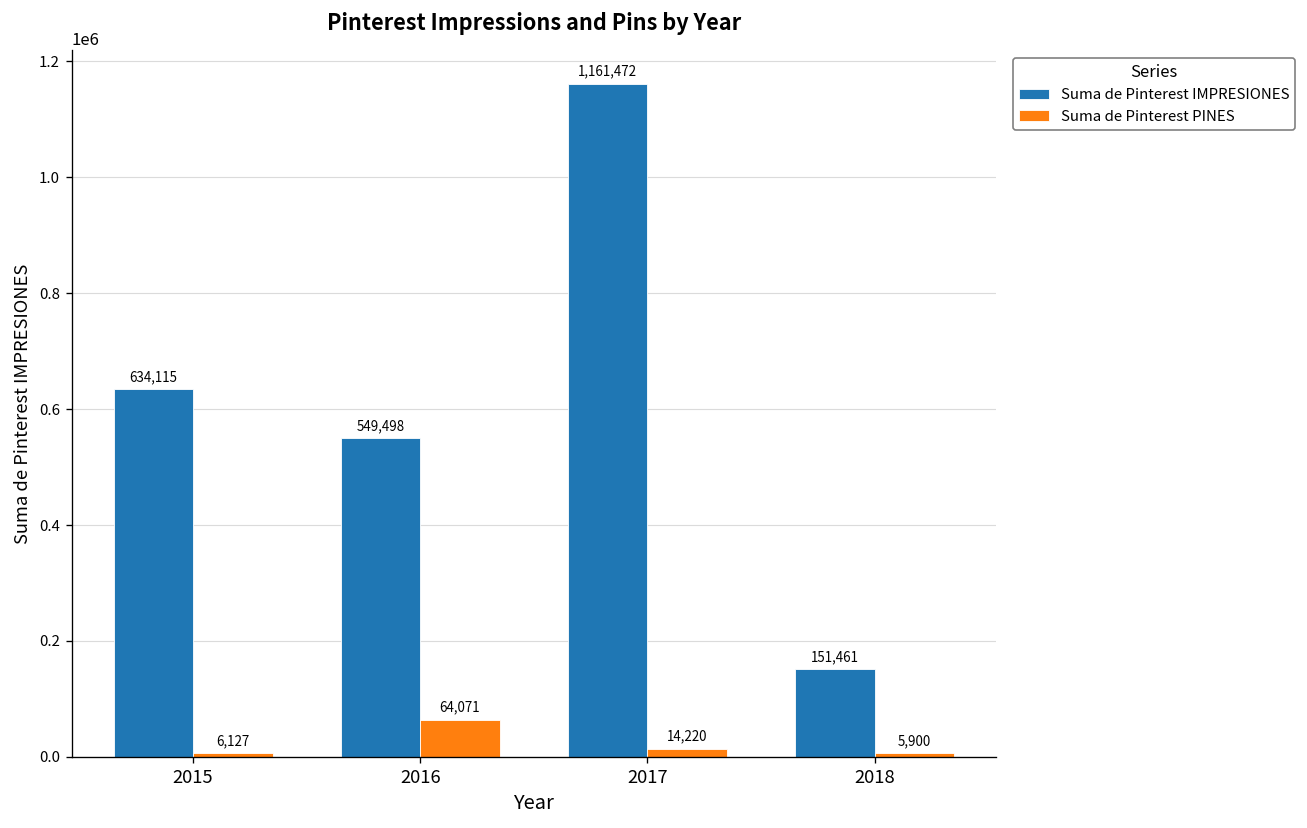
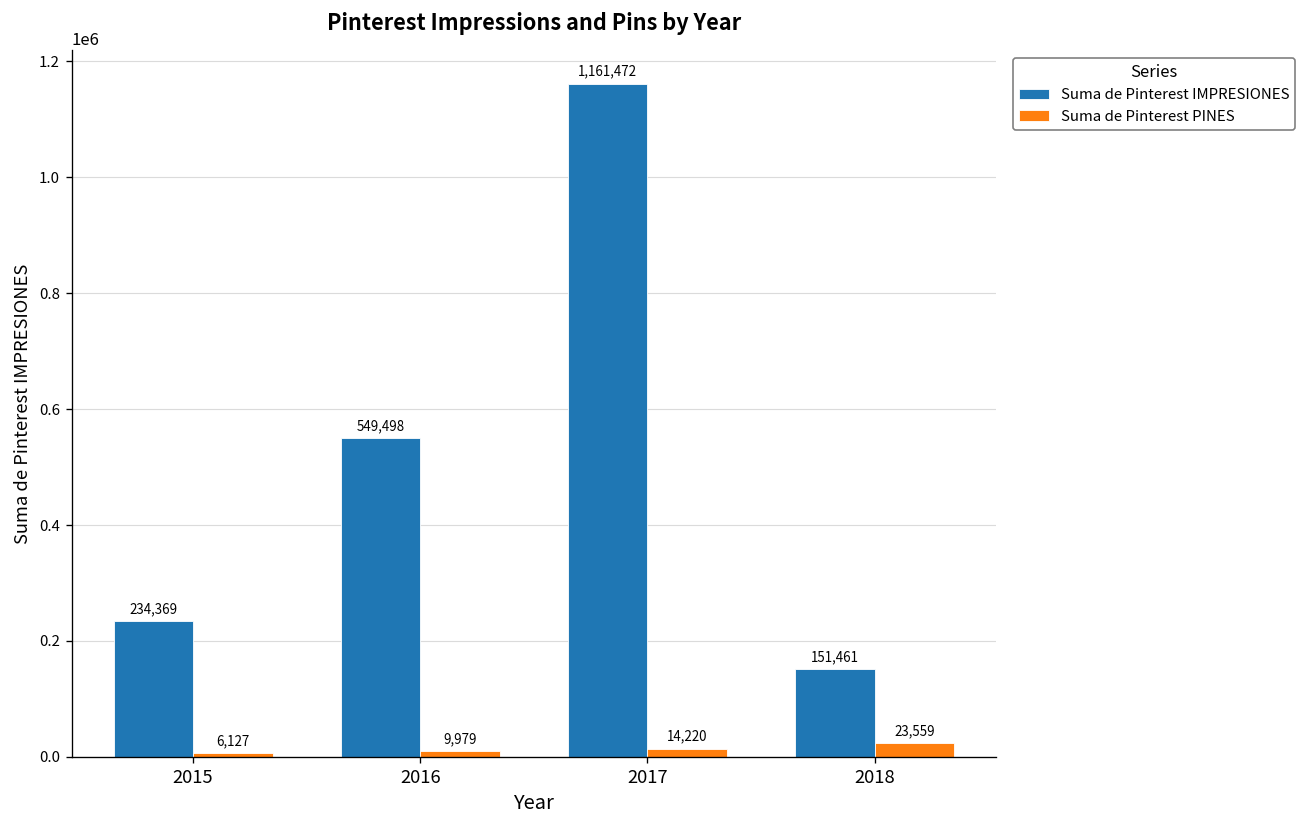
  {
    "Suma de Pinterest IMPRESIONES": {
-     "2015": "634,115",
+     "2015": "234,369",
      "2016": "549,498",
      "2017": "1,161,472",
      "2018": "151,461"
    },
    "Suma de Pinterest PINES": {
      "2015": "6,127",
-     "2016": "64,071",
+     "2016": "9,979",
      "2017": "14,220",
-     "2018": "5,900"
+     "2018": "23,559"
    }
  }
